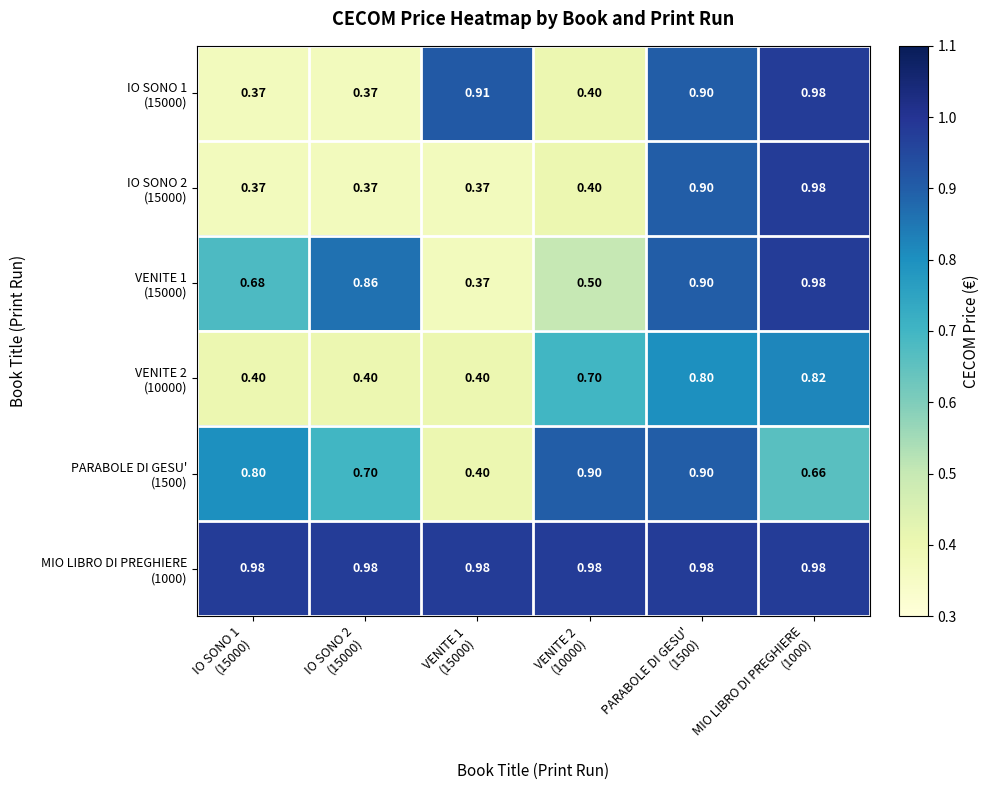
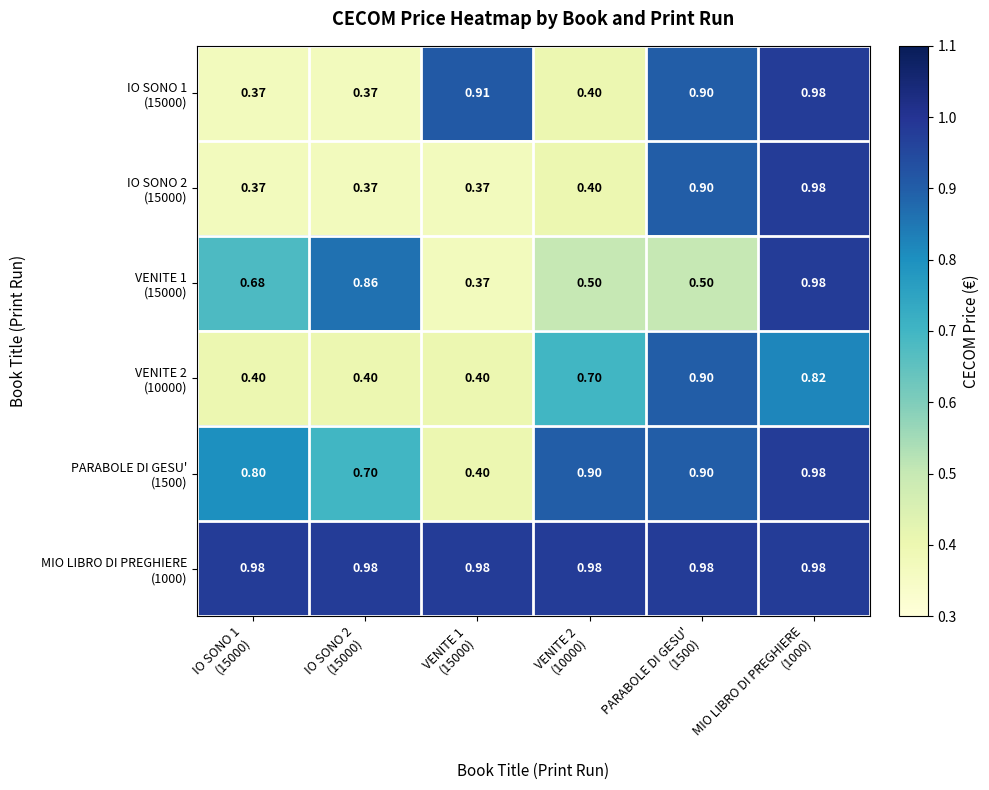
  {
    "IO SONO 1 (15000)": {
      "IO SONO 1 (15000)": 0.37,
      "IO SONO 2 (15000)": 0.37,
      "VENITE 1 (15000)": 0.91,
      "VENITE 2 (10000)": 0.40,
      "PARABOLE DI GESU' (1500)": 0.90,
      "MIO LIBRO DI PREGHIERE (1000)": 0.98
    },
    "IO SONO 2 (15000)": {
      "IO SONO 1 (15000)": 0.37,
      "IO SONO 2 (15000)": 0.37,
      "VENITE 1 (15000)": 0.37,
      "VENITE 2 (10000)": 0.40,
      "PARABOLE DI GESU' (1500)": 0.90,
      "MIO LIBRO DI PREGHIERE (1000)": 0.98
    },
    "VENITE 1 (15000)": {
      "IO SONO 1 (15000)": 0.68,
      "IO SONO 2 (15000)": 0.86,
      "VENITE 1 (15000)": 0.37,
      "VENITE 2 (10000)": 0.50,
-     "PARABOLE DI GESU' (1500)": 0.90,
+     "PARABOLE DI GESU' (1500)": 0.50,
      "MIO LIBRO DI PREGHIERE (1000)": 0.98
    },
    "VENITE 2 (10000)": {
      "IO SONO 1 (15000)": 0.40,
      "IO SONO 2 (15000)": 0.40,
      "VENITE 1 (15000)": 0.40,
      "VENITE 2 (10000)": 0.70,
-     "PARABOLE DI GESU' (1500)": 0.80,
+     "PARABOLE DI GESU' (1500)": 0.90,
      "MIO LIBRO DI PREGHIERE (1000)": 0.82
    },
    "PARABOLE DI GESU' (1500)": {
      "IO SONO 1 (15000)": 0.80,
      "IO SONO 2 (15000)": 0.70,
      "VENITE 1 (15000)": 0.40,
      "VENITE 2 (10000)": 0.90,
      "PARABOLE DI GESU' (1500)": 0.90,
-     "MIO LIBRO DI PREGHIERE (1000)": 0.66
+     "MIO LIBRO DI PREGHIERE (1000)": 0.98
    },
    "MIO LIBRO DI PREGHIERE (1000)": {
      "IO SONO 1 (15000)": 0.98,
      "IO SONO 2 (15000)": 0.98,
      "VENITE 1 (15000)": 0.98,
      "VENITE 2 (10000)": 0.98,
      "PARABOLE DI GESU' (1500)": 0.98,
      "MIO LIBRO DI PREGHIERE (1000)": 0.98
    }
  }
